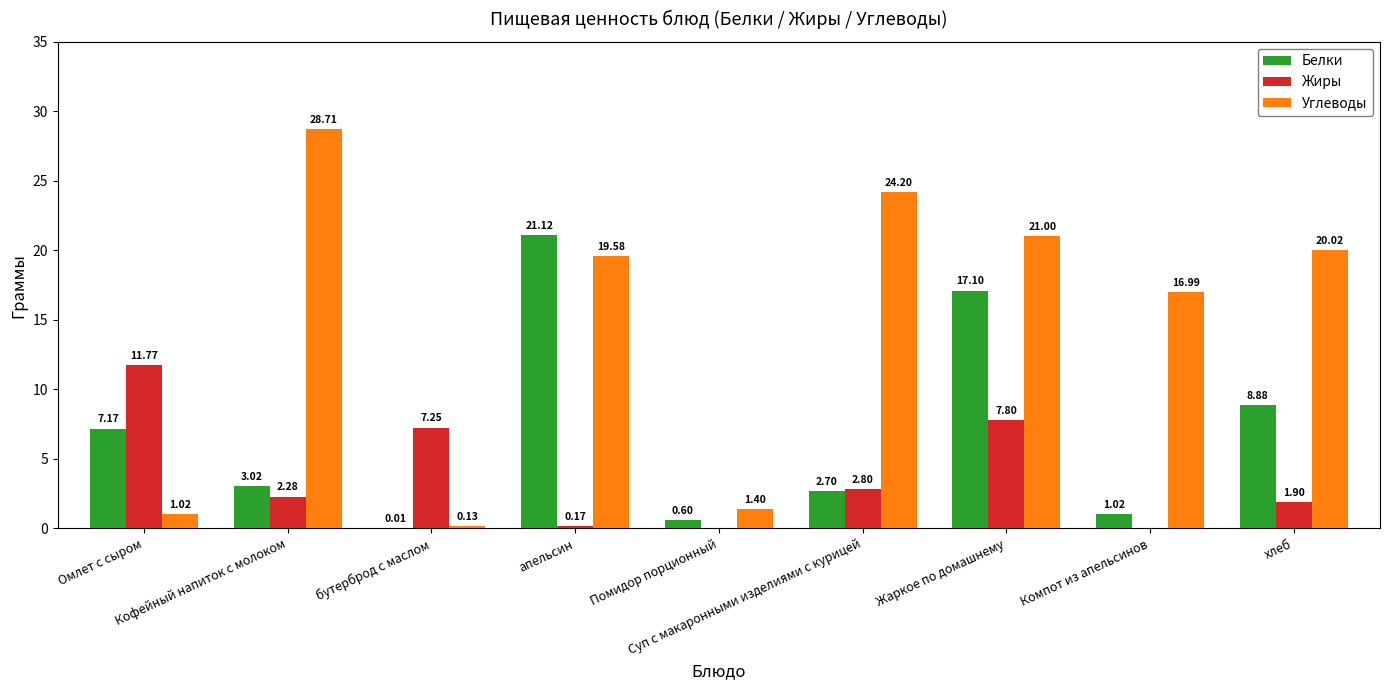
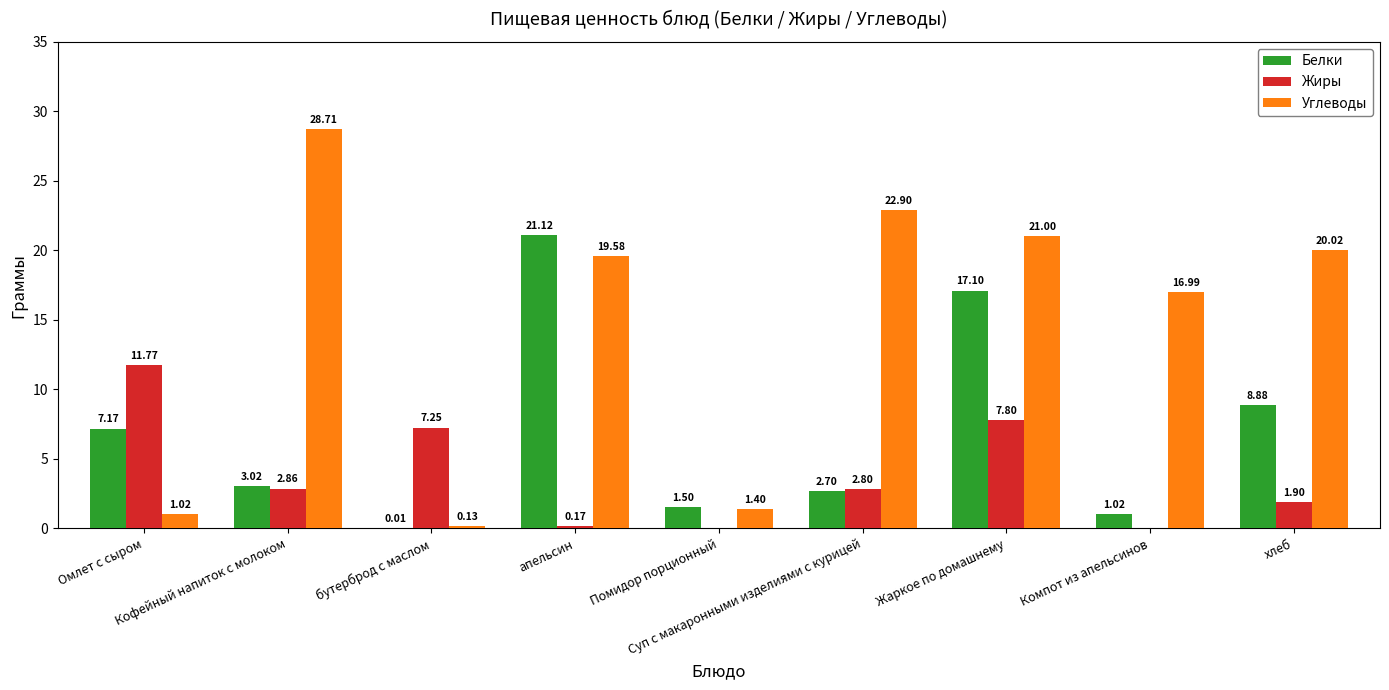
  {
    "Белки": {
      "Омлет с сыром": 7.17,
      "Кофейный напиток с молоком": 3.02,
      "бутерброд с маслом": 0.01,
      "апельсин": 21.12,
-     "Помидор порционный": 0.60,
+     "Помидор порционный": 1.50,
      "Суп с макаронными изделиями с курицей": 2.70,
      "Жаркое по домашнему": 17.10,
      "Компот из апельсинов": 1.02,
      "хлеб": 8.88
    },
    "Жиры": {
      "Омлет с сыром": 11.77,
-     "Кофейный напиток с молоком": 2.28,
+     "Кофейный напиток с молоком": 2.86,
      "бутерброд с маслом": 7.25,
      "апельсин": 0.17,
      "Суп с макаронными изделиями с курицей": 2.80,
      "Жаркое по домашнему": 7.80,
      "хлеб": 1.90
    },
    "Углеводы": {
      "Омлет с сыром": 1.02,
      "Кофейный напиток с молоком": 28.71,
      "бутерброд с маслом": 0.13,
      "апельсин": 19.58,
      "Помидор порционный": 1.40,
-     "Суп с макаронными изделиями с курицей": 24.20,
+     "Суп с макаронными изделиями с курицей": 22.90,
      "Жаркое по домашнему": 21.00,
      "Компот из апельсинов": 16.99,
      "хлеб": 20.02
    }
  }
